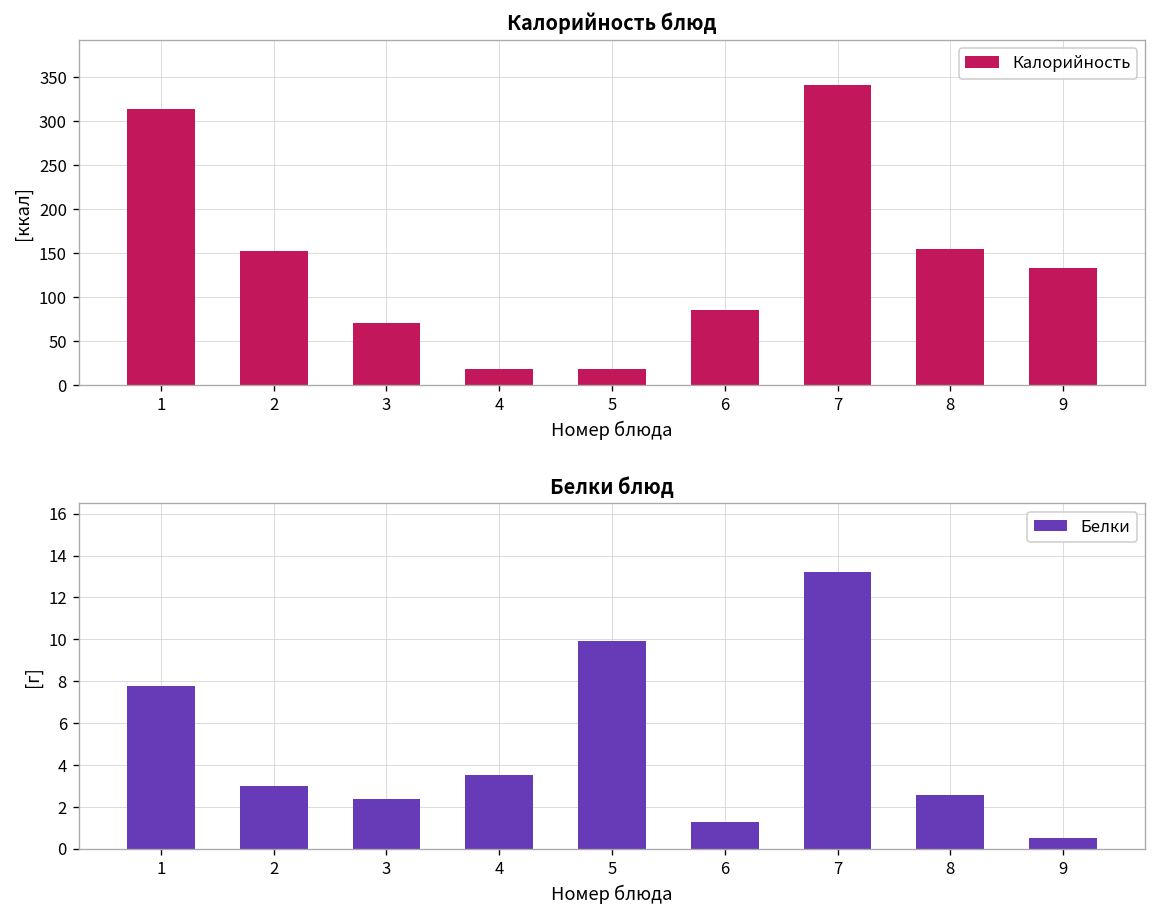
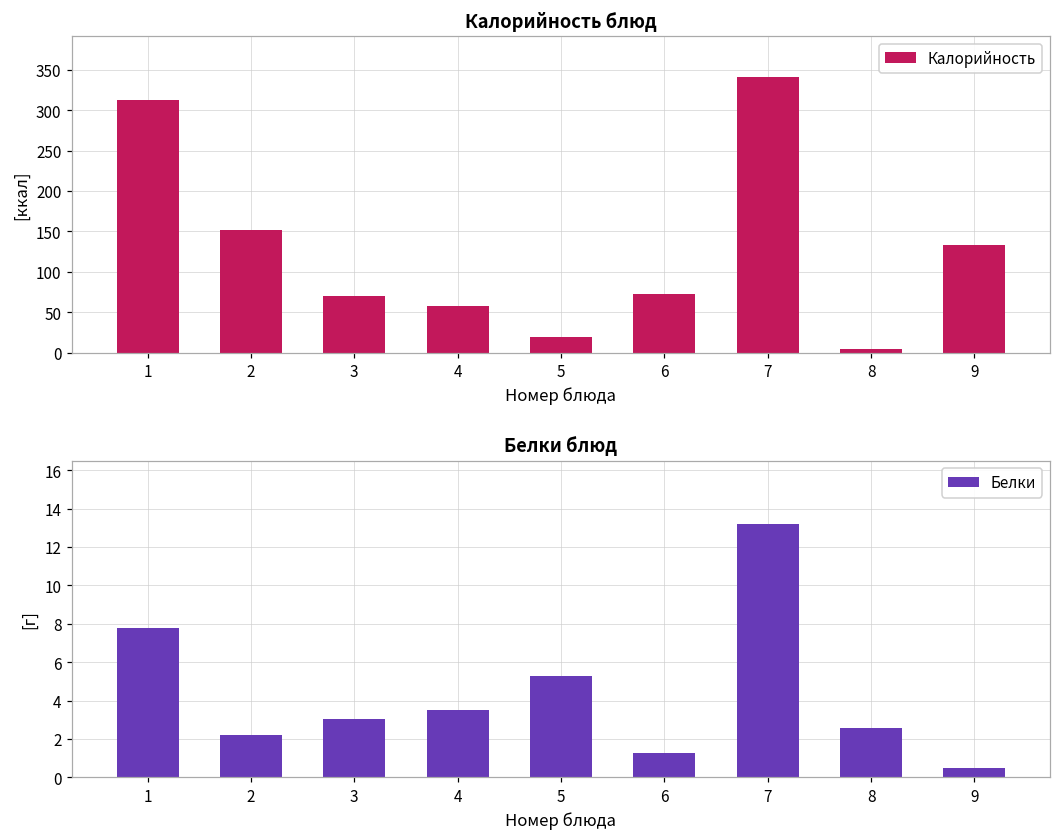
  {
    "Калорийность блюд": {
      "1": 310,
      "2": 150,
      "3": 70,
-     "4": 20,
+     "4": 60,
      "5": 20,
-     "6": 90,
+     "6": 70,
      "7": 340,
-     "8": 150,
+     "8": 0,
      "9": 130
    },
    "Белки блюд": {
      "1": 7.8,
-     "2": 3.0,
-     "3": 2.4,
+     "2": 2.2,
+     "3": 3.0,
      "4": 3.5,
-     "5": 9.9,
+     "5": 5.3,
      "6": 1.3,
      "7": 13.2,
      "8": 2.6,
      "9": 0.5
    }
  }
